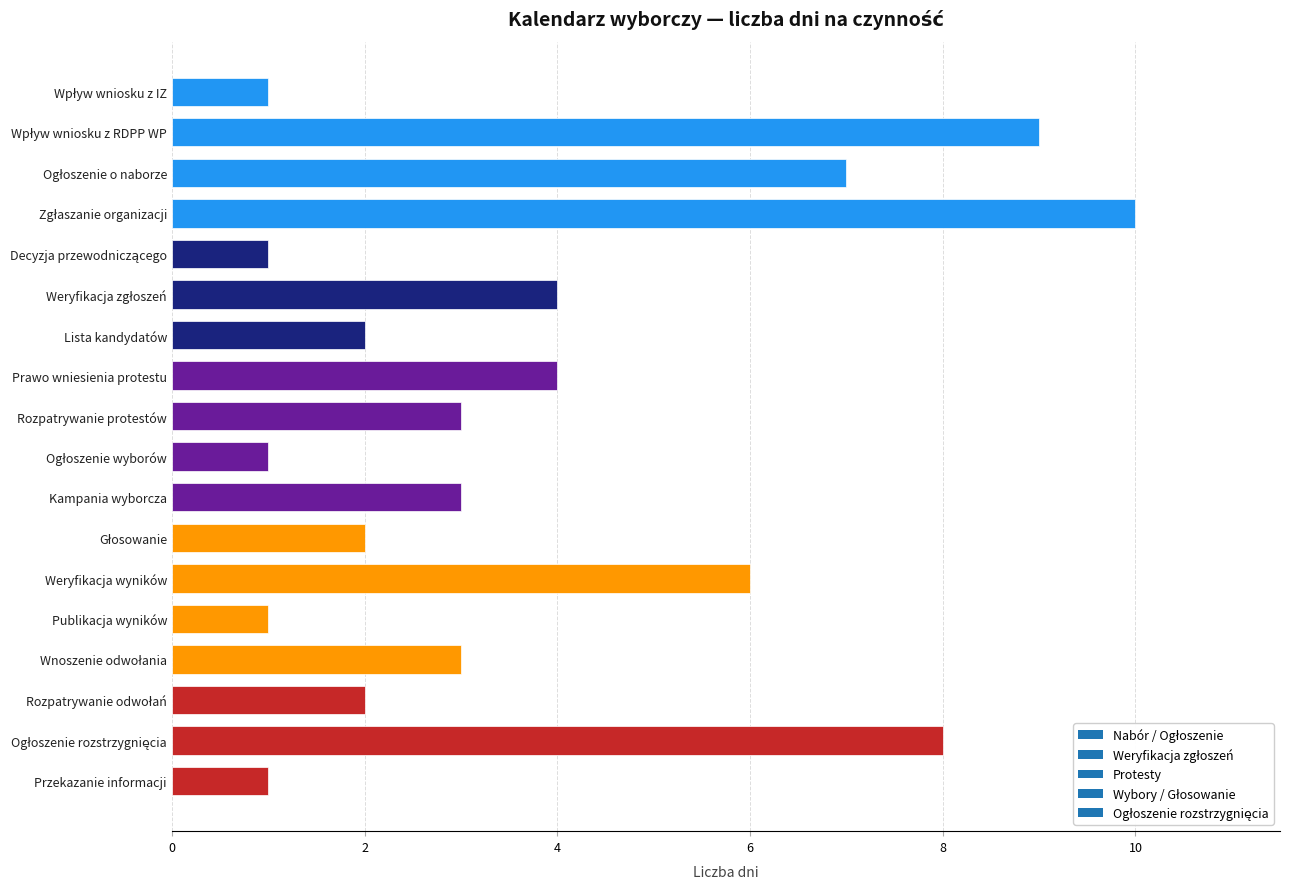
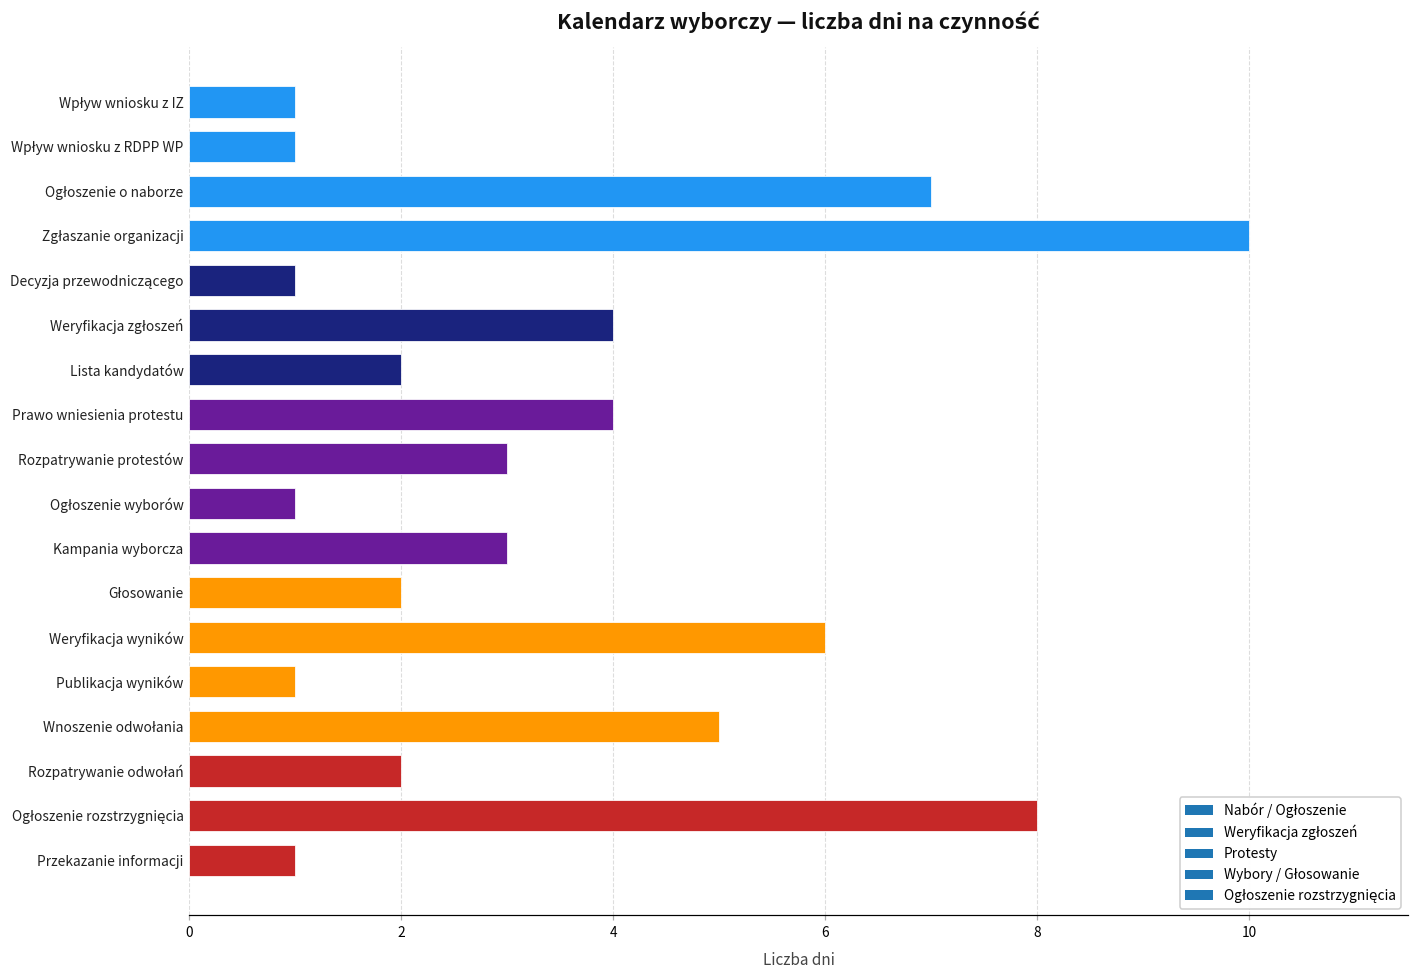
  {
    "Wpływ wniosku z IZ": 1,
-   "Wpływ wniosku z RDPP WP": 9,
+   "Wpływ wniosku z RDPP WP": 1,
    "Ogłoszenie o naborze": 7,
    "Zgłaszanie organizacji": 10,
    "Decyzja przewodniczącego": 1,
    "Weryfikacja zgłoszeń": 4,
    "Lista kandydatów": 2,
    "Prawo wniesienia protestu": 4,
    "Rozpatrywanie protestów": 3,
    "Ogłoszenie wyborów": 1,
    "Kampania wyborcza": 3,
    "Głosowanie": 2,
    "Weryfikacja wyników": 6,
    "Publikacja wyników": 1,
-   "Wnoszenie odwołania": 3,
+   "Wnoszenie odwołania": 5,
    "Rozpatrywanie odwołań": 2,
    "Ogłoszenie rozstrzygnięcia": 8,
    "Przekazanie informacji": 1
  }
